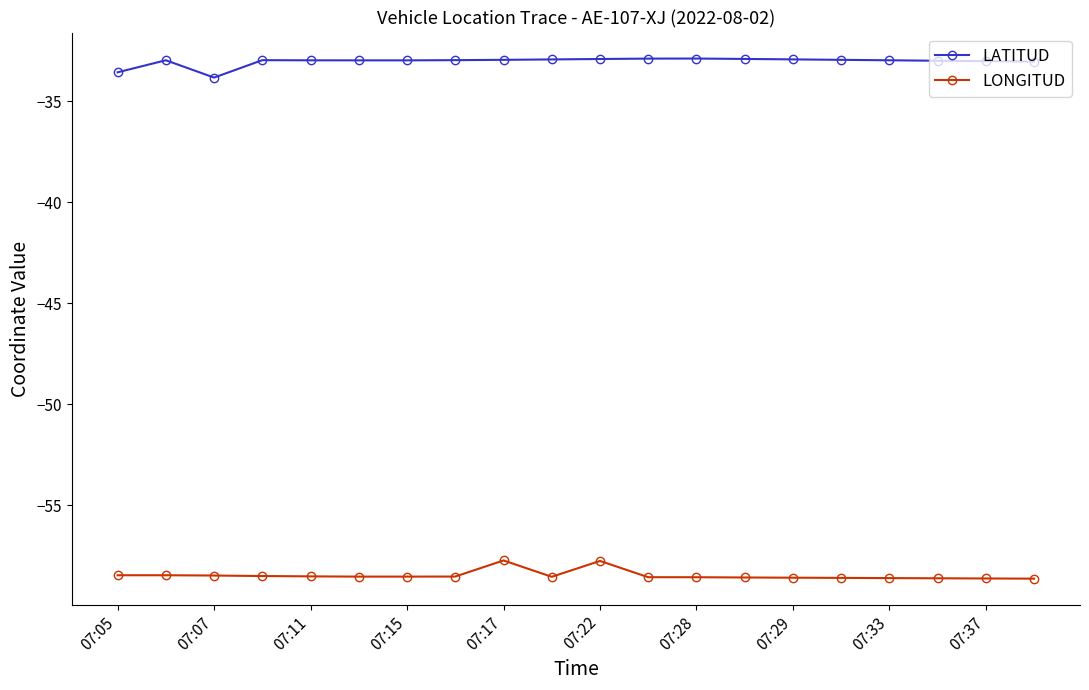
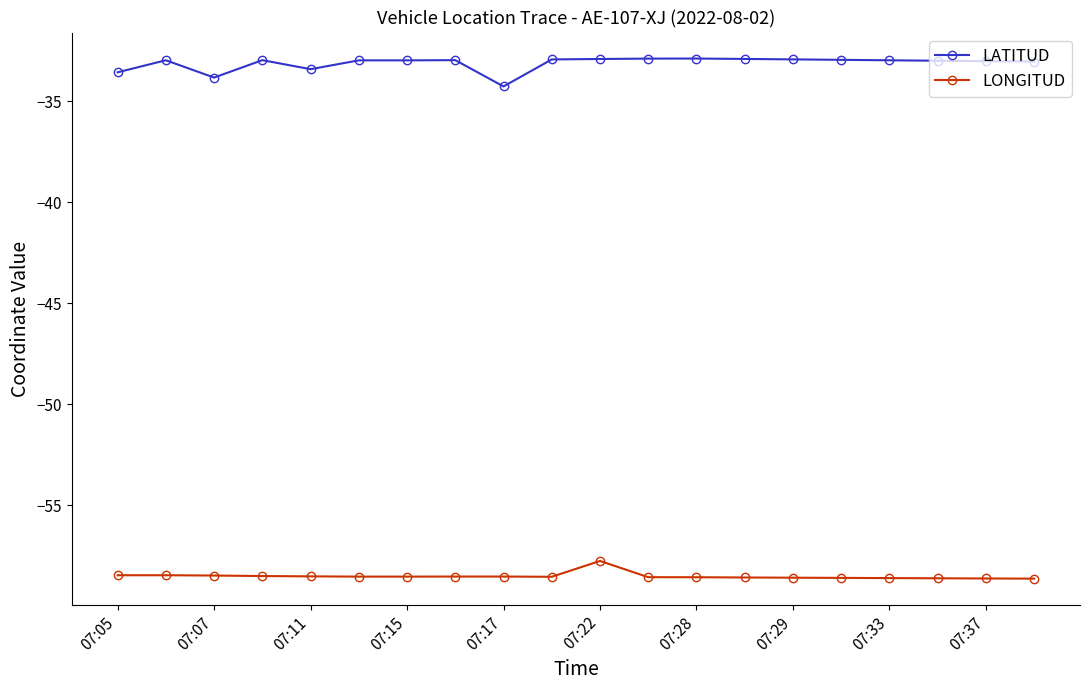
  {
    "LATITUD": {
      "07:05": -33.6,
      "07:07": -33.8,
-     "07:11": -33.0,
-     "07:17": -33.0,
+     "07:11": -33.4,
+     "07:17": -34.3,
      "07:22": -32.9,
      "07:29": -32.9,
      "07:33": -33.0
    },
    "LONGITUD": {
      "07:05": -58.5,
      "07:07": -58.5,
      "07:11": -58.5,
-     "07:17": -57.7,
+     "07:17": -58.5,
      "07:22": -57.7,
      "07:29": -58.6,
      "07:33": -58.6,
      "07:37": -58.6
    }
  }
